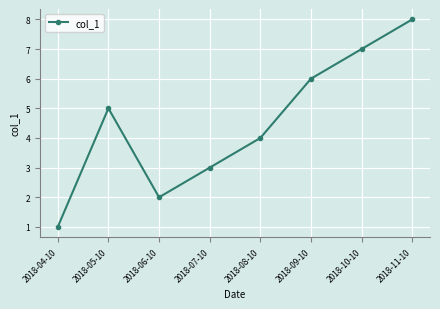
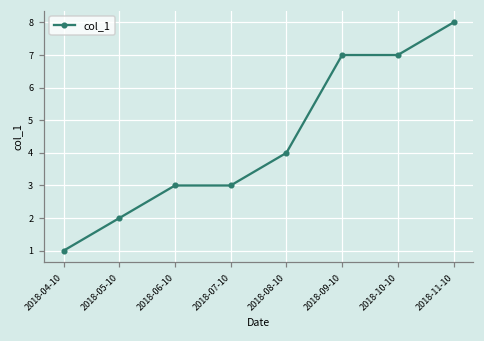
  {
    "2018-04-10": 1,
-   "2018-05-10": 5,
-   "2018-06-10": 2,
+   "2018-05-10": 2,
+   "2018-06-10": 3,
    "2018-07-10": 3,
    "2018-08-10": 4,
-   "2018-09-10": 6,
+   "2018-09-10": 7,
    "2018-10-10": 7,
    "2018-11-10": 8
  }
